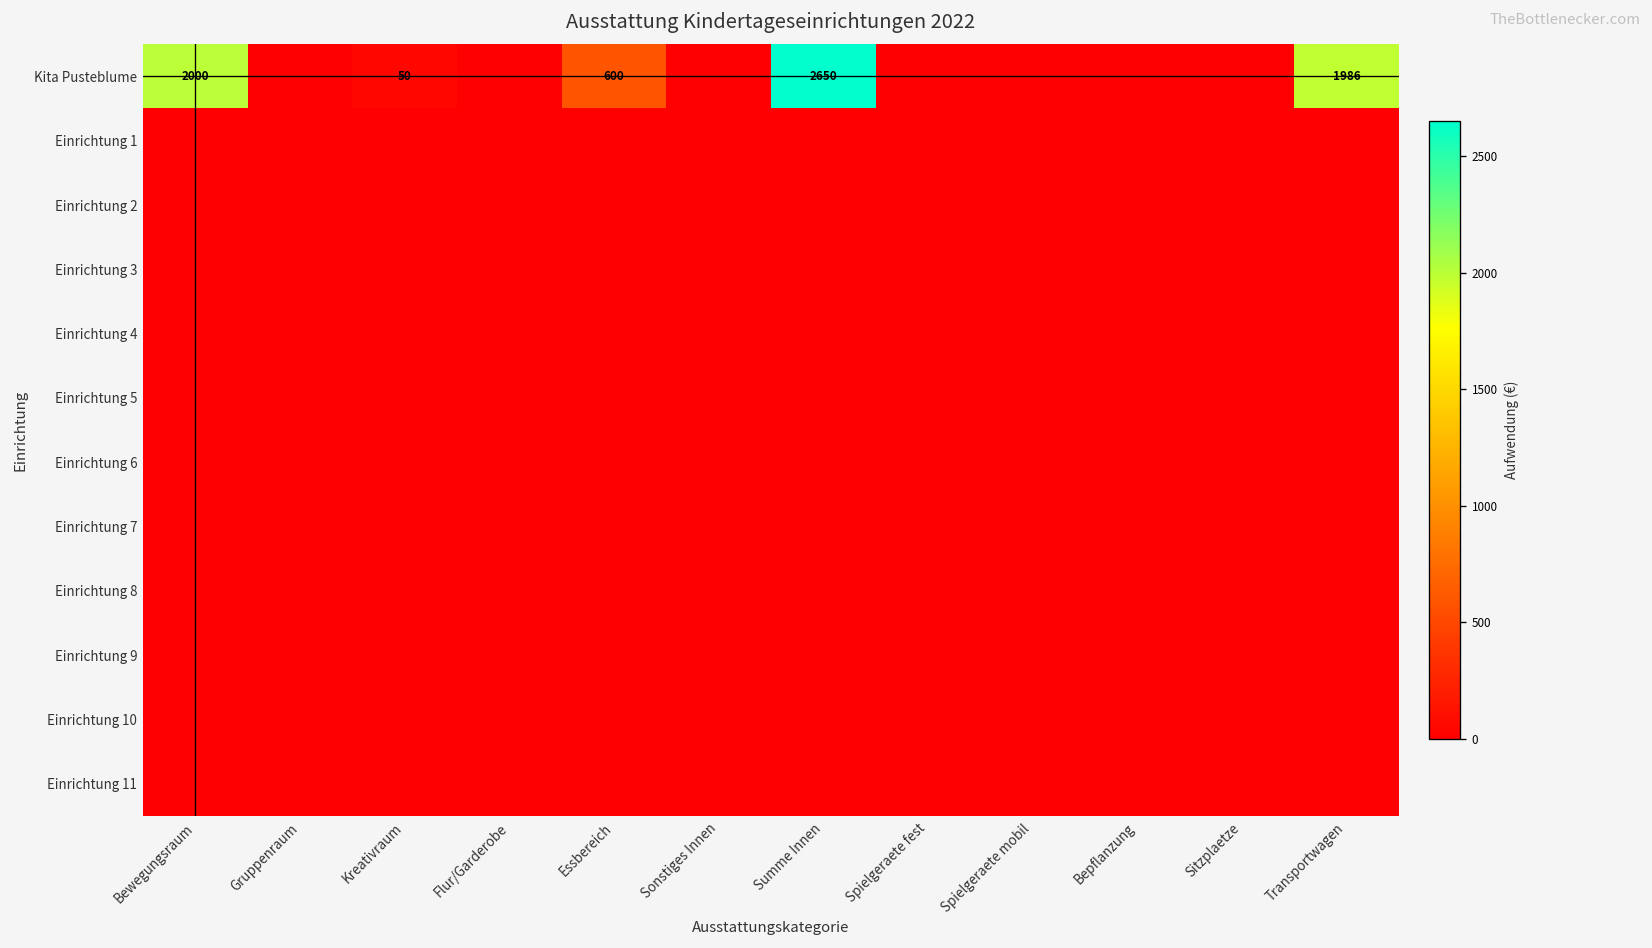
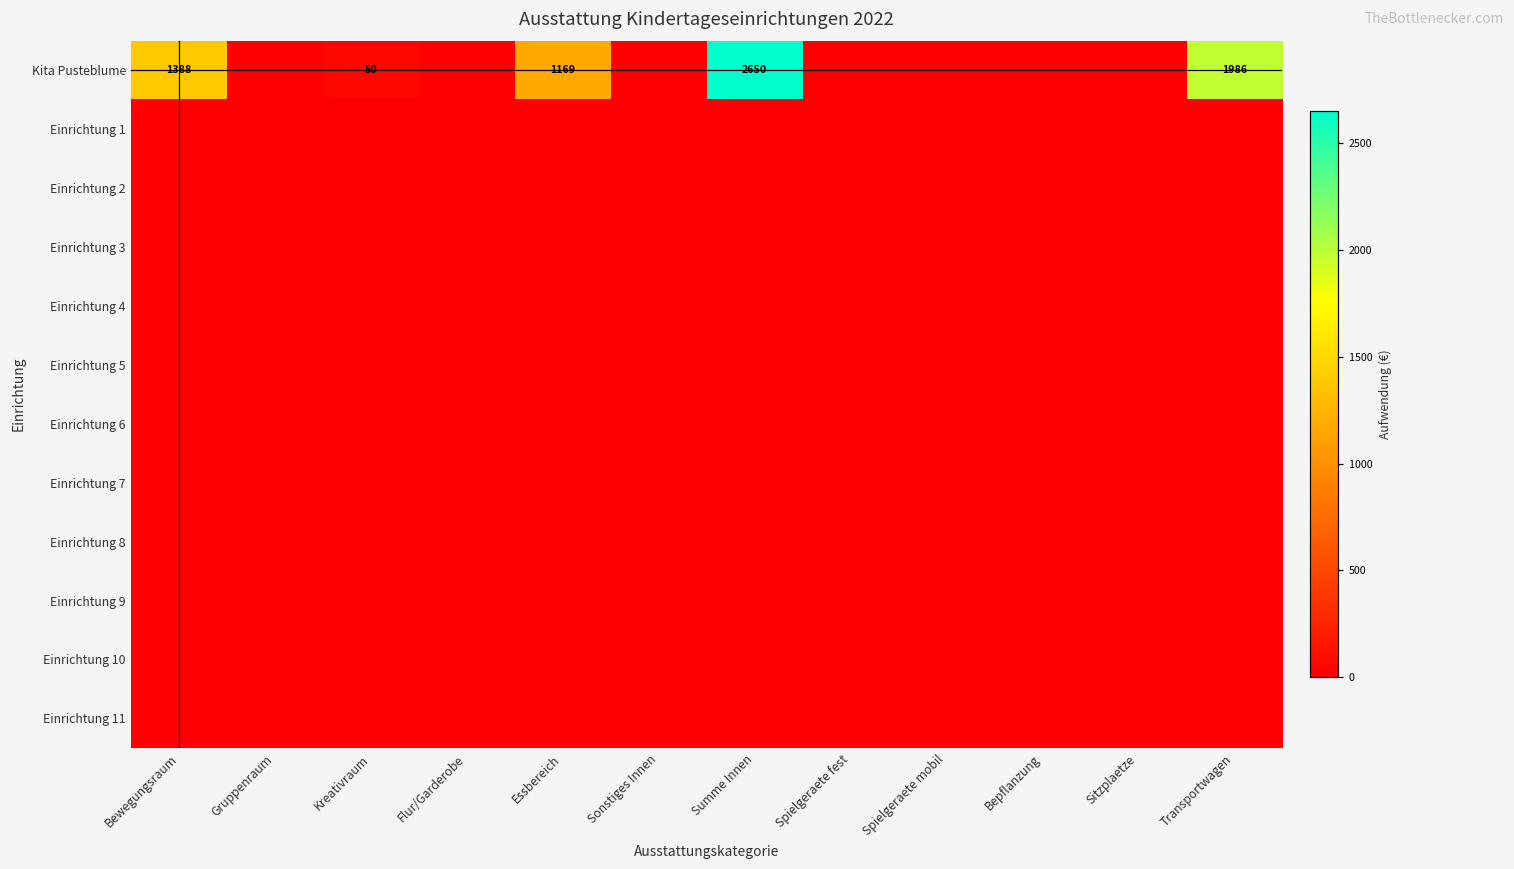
  {
    "Kita Pusteblume": {
-     "Bewegungsraum": 2000,
+     "Bewegungsraum": 1388,
      "Kreativraum": 50,
-     "Essbereich": 600,
+     "Essbereich": 1169,
      "Summe Innen": 2650,
      "Transportwagen": 1986
    }
  }
